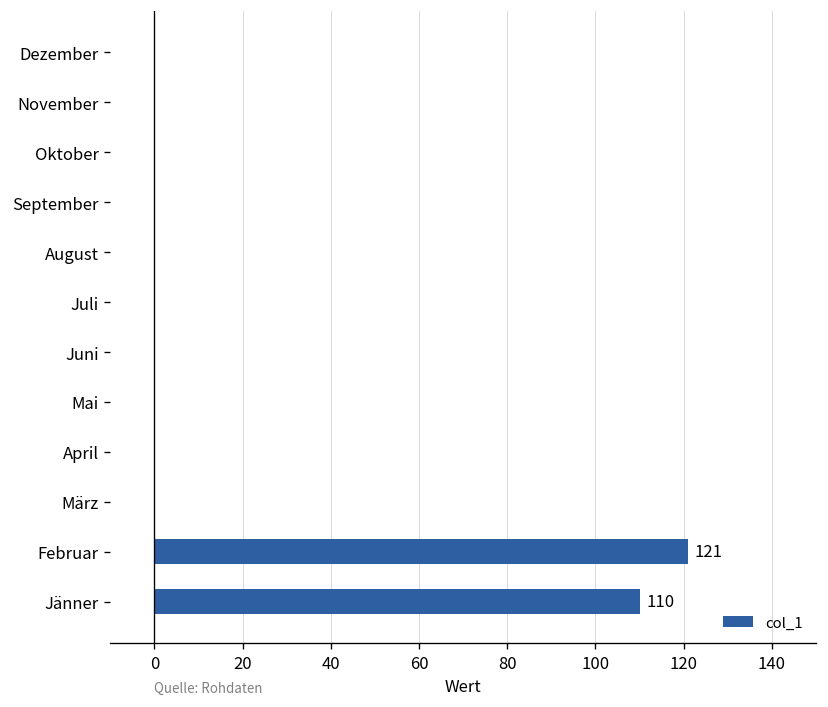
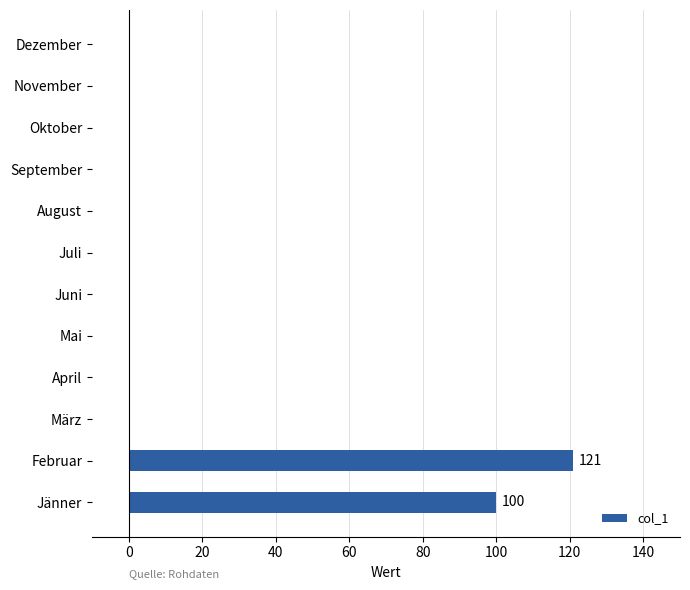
  {
    "Februar": 121,
-   "Jänner": 110
+   "Jänner": 100
  }
